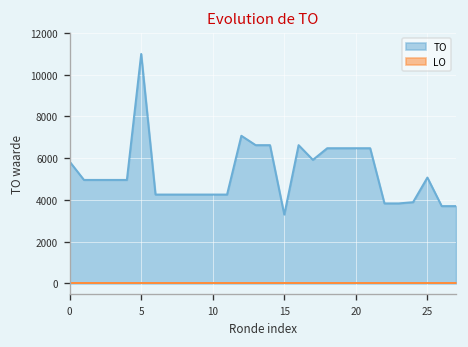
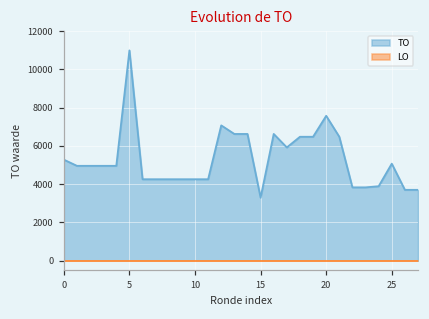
  {
    "TO": {
-     "0": 5800,
+     "0": 5300,
      "5": 11000,
      "10": 4300,
      "15": 3300,
-     "20": 6500,
+     "20": 7600,
      "25": 5100
    },
    "LO": {
      "0": 0,
      "5": 0,
      "10": 0,
      "15": 0,
      "20": 0,
      "25": 0
    }
  }
